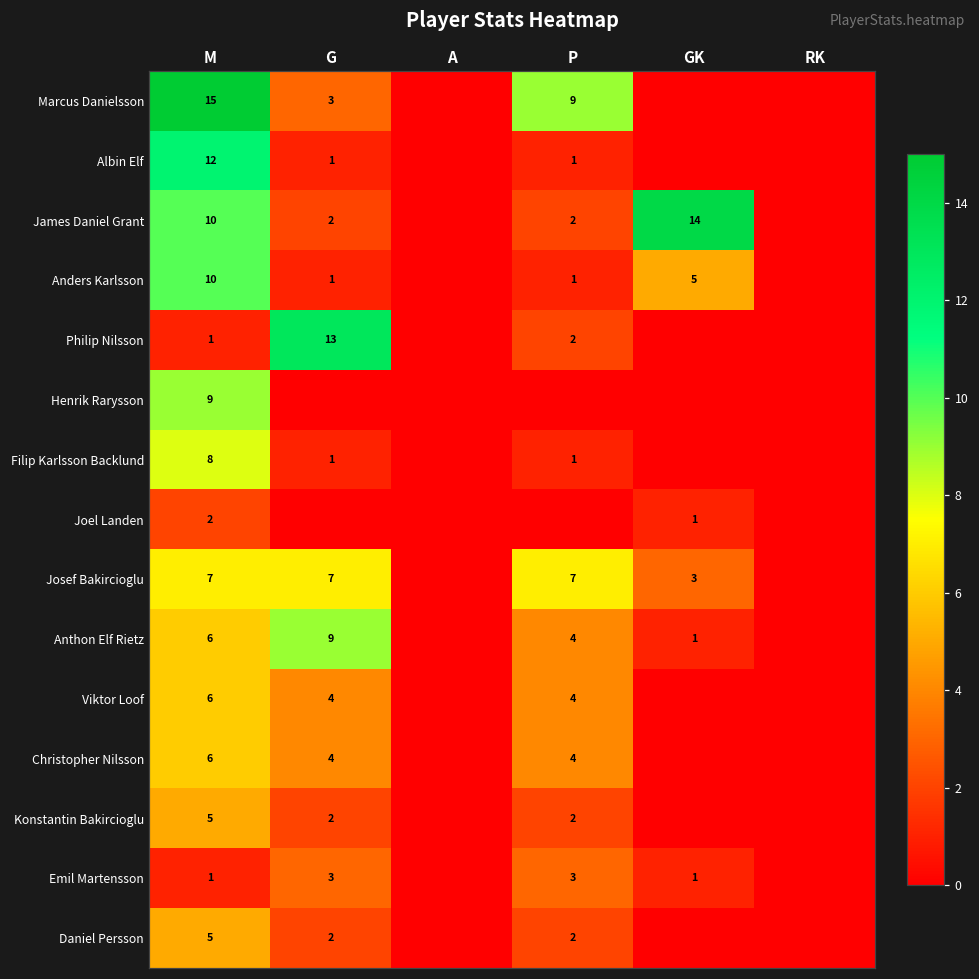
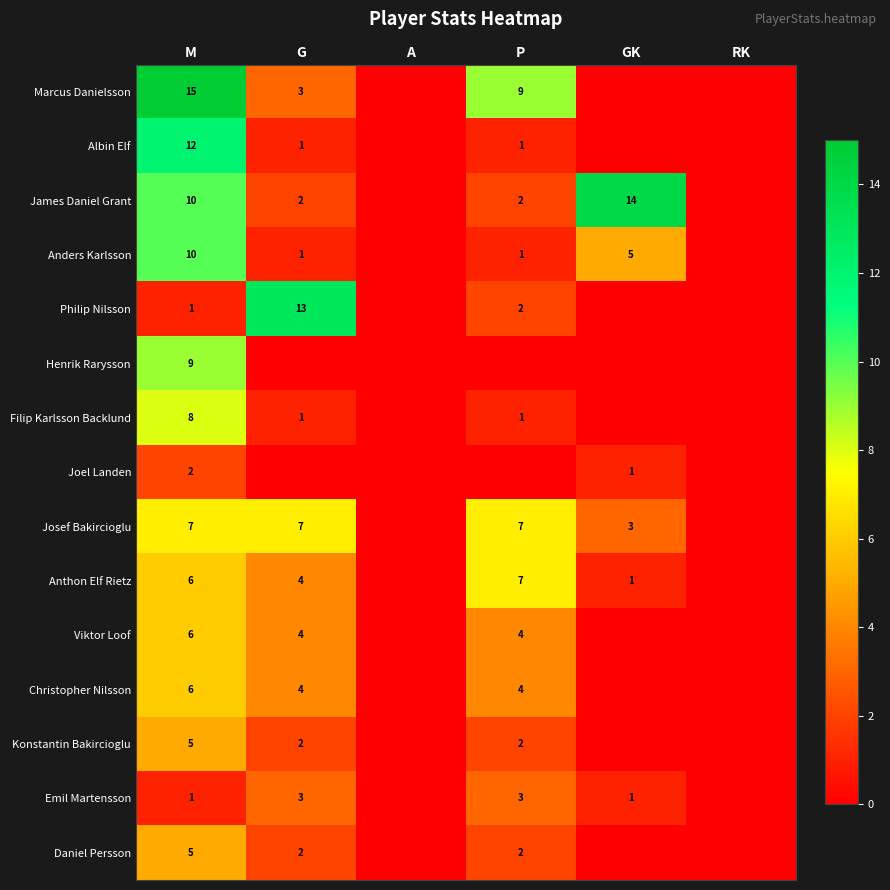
  {
    "Marcus Danielsson": {
      "M": 15,
      "G": 3,
      "P": 9
    },
    "Albin Elf": {
      "M": 12,
      "G": 1,
      "P": 1
    },
    "James Daniel Grant": {
      "M": 10,
      "G": 2,
      "P": 2,
      "GK": 14
    },
    "Anders Karlsson": {
      "M": 10,
      "G": 1,
      "P": 1,
      "GK": 5
    },
    "Philip Nilsson": {
      "M": 1,
      "G": 13,
      "P": 2
    },
    "Henrik Rarysson": {
      "M": 9
    },
    "Filip Karlsson Backlund": {
      "M": 8,
      "G": 1,
      "P": 1
    },
    "Joel Landen": {
      "M": 2,
      "GK": 1
    },
    "Josef Bakircioglu": {
      "M": 7,
      "G": 7,
      "P": 7,
      "GK": 3
    },
    "Anthon Elf Rietz": {
      "M": 6,
-     "G": 9,
-     "P": 4,
+     "G": 4,
+     "P": 7,
      "GK": 1
    },
    "Viktor Loof": {
      "M": 6,
      "G": 4,
      "P": 4
    },
    "Christopher Nilsson": {
      "M": 6,
      "G": 4,
      "P": 4
    },
    "Konstantin Bakircioglu": {
      "M": 5,
      "G": 2,
      "P": 2
    },
    "Emil Martensson": {
      "M": 1,
      "G": 3,
      "P": 3,
      "GK": 1
    },
    "Daniel Persson": {
      "M": 5,
      "G": 2,
      "P": 2
    }
  }
